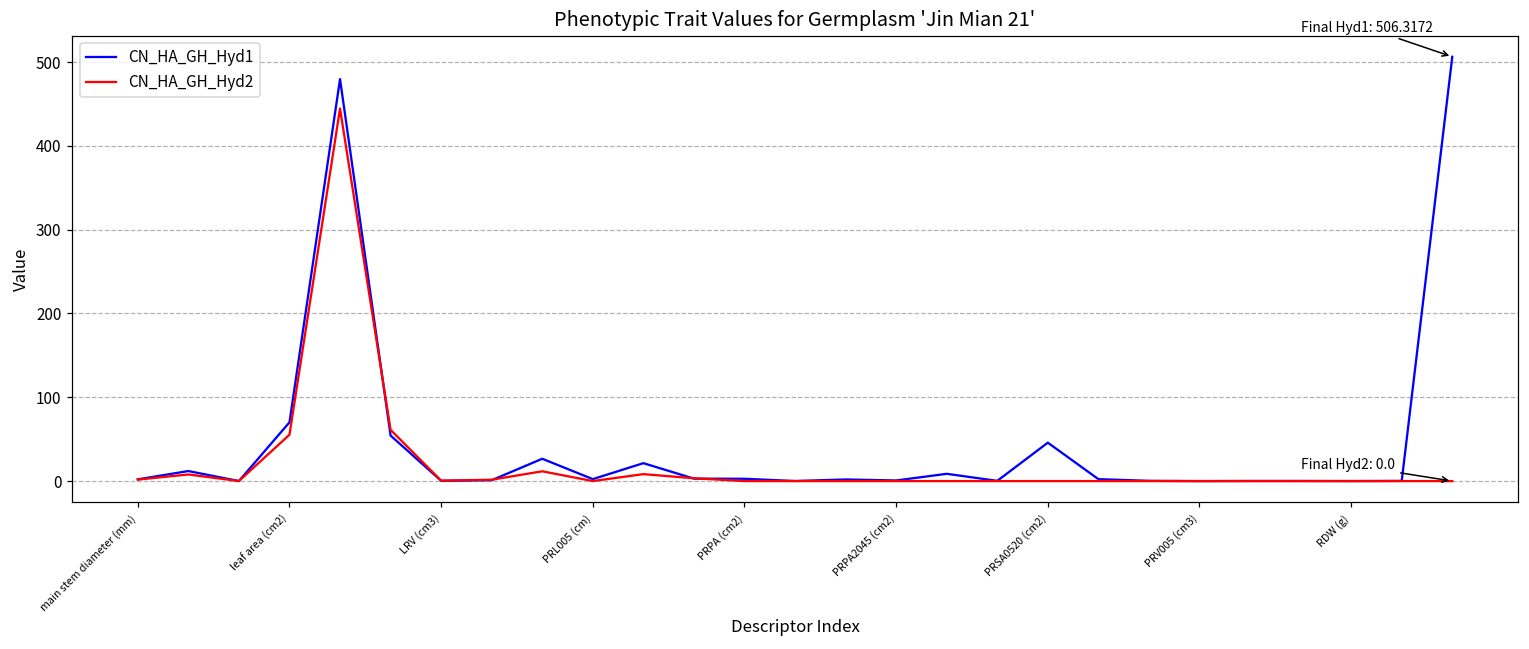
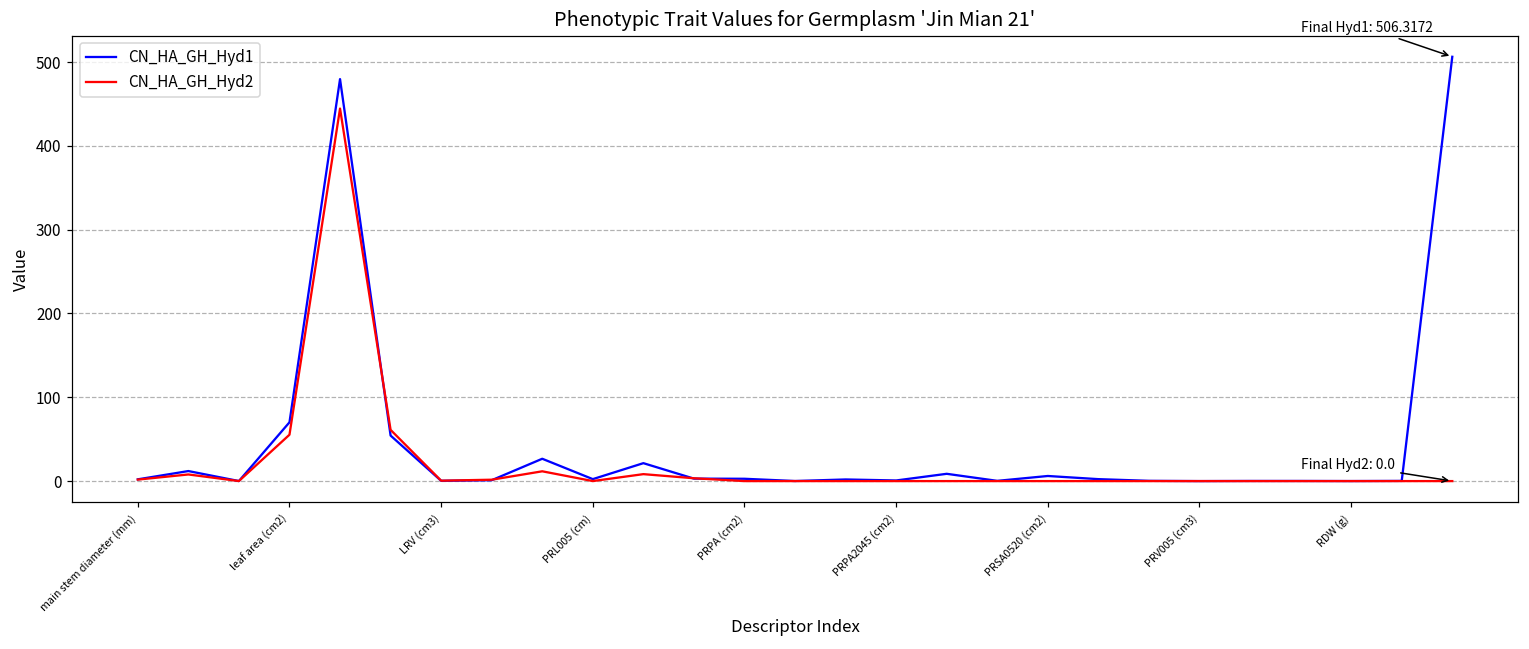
  {
    "CN_HA_GH_Hyd1": {
      "leaf area (cm2)": 70,
-     "PRSA0520 (cm2)": 50
+     "PRSA0520 (cm2)": 10
    },
    "CN_HA_GH_Hyd2": {
      "leaf area (cm2)": 60,
      "PRSA0520 (cm2)": 0
    }
  }
